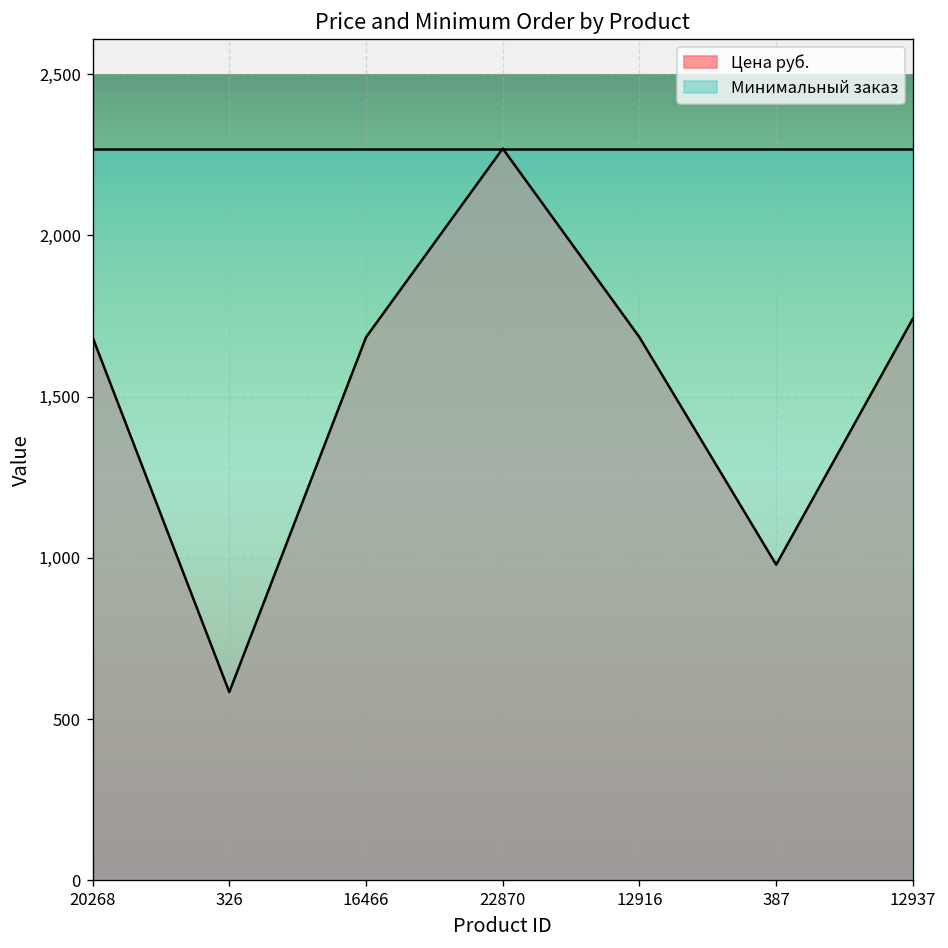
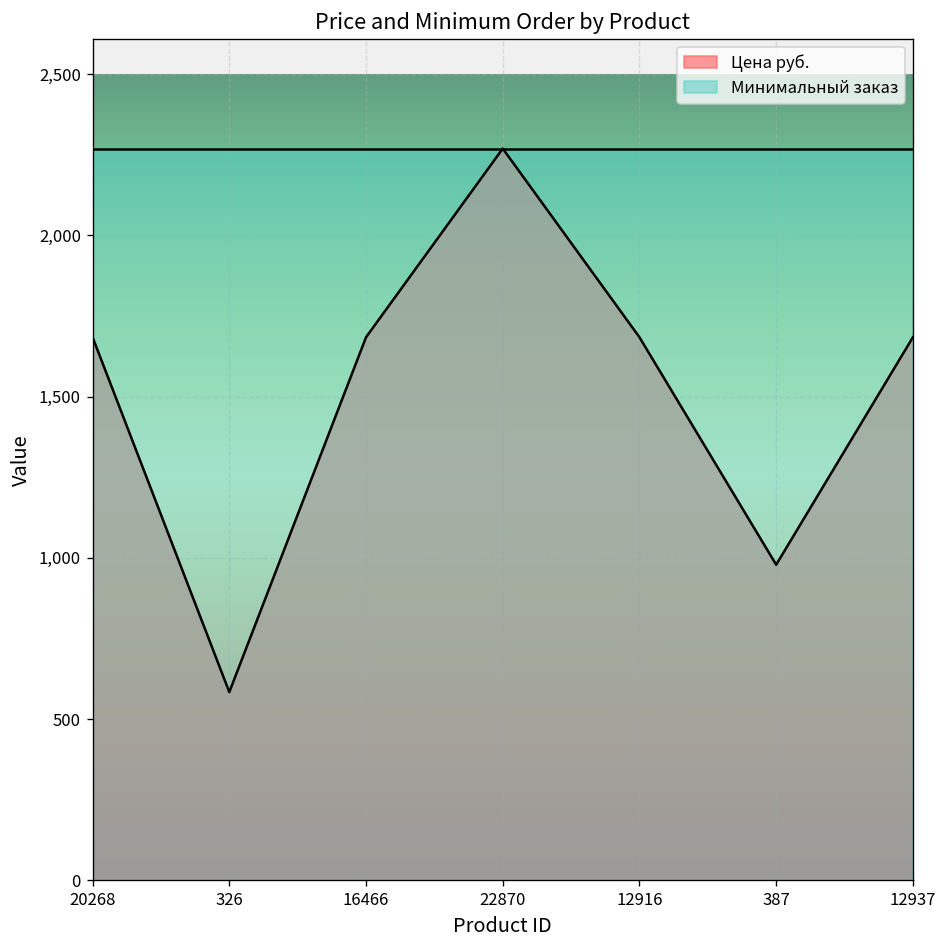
  {
    "Цена руб.": {
      "20268": "1,680",
      "326": "580",
      "16466": "1,680",
      "12916": "1,680",
      "387": "980",
-     "12937": "1,740"
+     "12937": "1,680"
    },
    "Минимальный заказ": {
      "20268": "2,270",
      "326": "2,270",
      "16466": "2,270",
      "12916": "2,270",
      "387": "2,270",
      "12937": "2,270"
    }
  }
